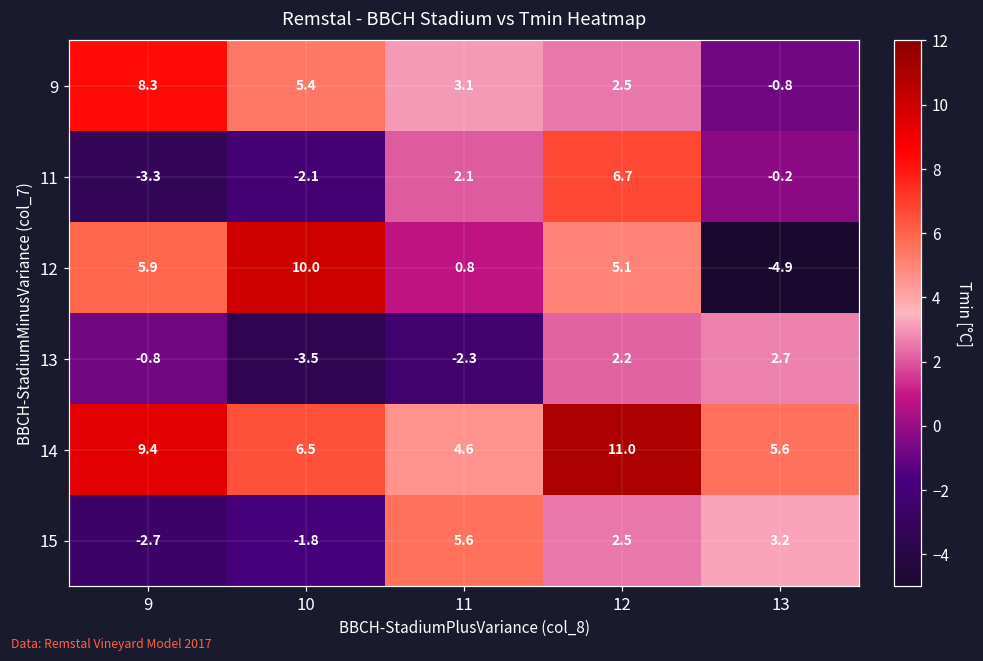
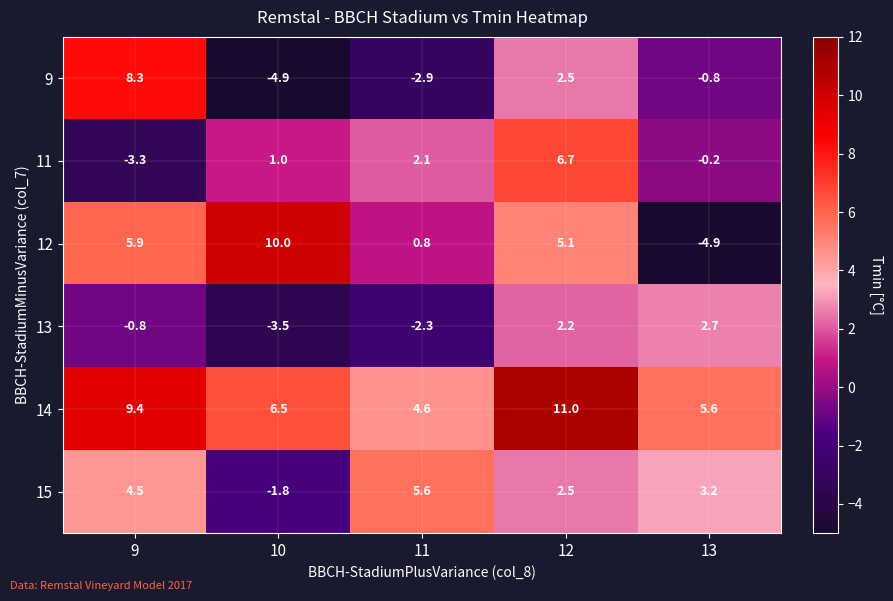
  {
    "9": {
      "9": 8.3,
-     "10": 5.4,
-     "11": 3.1,
+     "10": -4.9,
+     "11": -2.9,
      "12": 2.5,
      "13": -0.8
    },
    "11": {
      "9": -3.3,
-     "10": -2.1,
+     "10": 1.0,
      "11": 2.1,
      "12": 6.7,
      "13": -0.2
    },
    "12": {
      "9": 5.9,
      "10": 10.0,
      "11": 0.8,
      "12": 5.1,
      "13": -4.9
    },
    "13": {
      "9": -0.8,
      "10": -3.5,
      "11": -2.3,
      "12": 2.2,
      "13": 2.7
    },
    "14": {
      "9": 9.4,
      "10": 6.5,
      "11": 4.6,
      "12": 11.0,
      "13": 5.6
    },
    "15": {
-     "9": -2.7,
+     "9": 4.5,
      "10": -1.8,
      "11": 5.6,
      "12": 2.5,
      "13": 3.2
    }
  }
